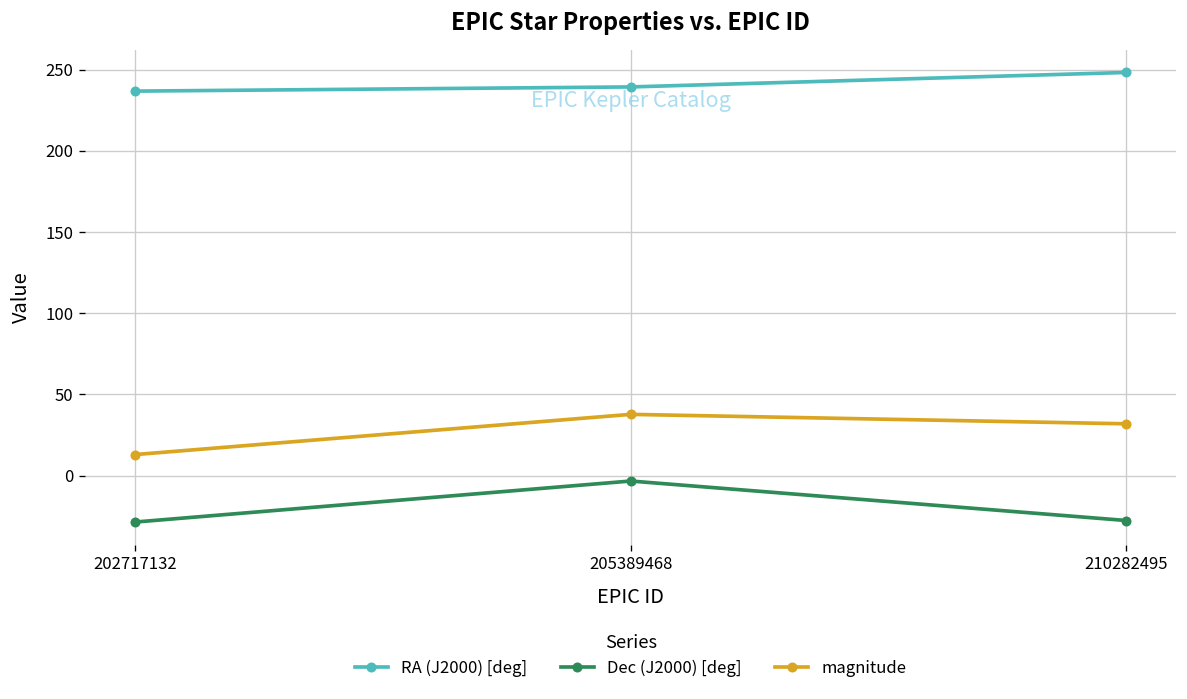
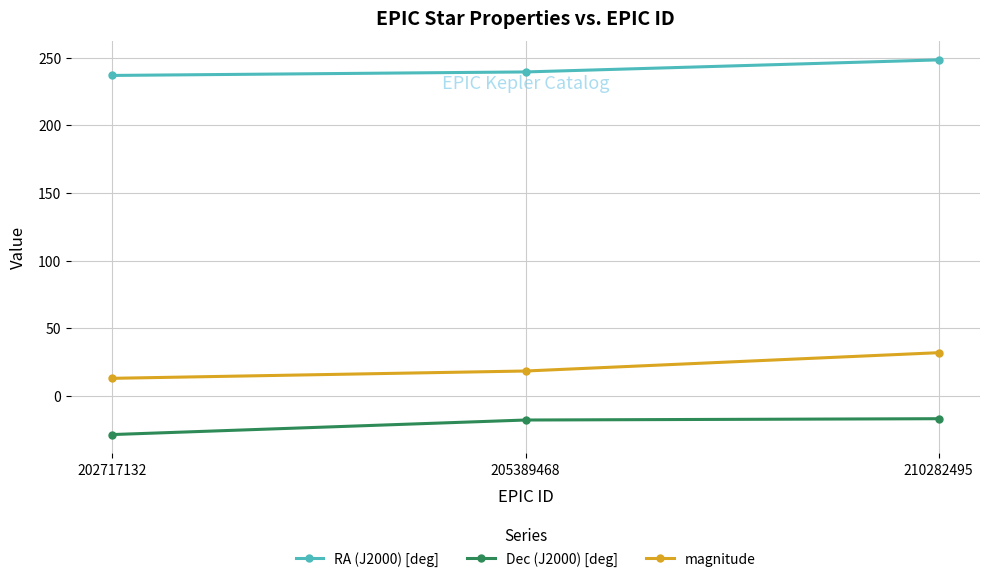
  {
    "RA (J2000) [deg]": {
      "202717132": 237,
      "205389468": 239,
      "210282495": 248
    },
    "Dec (J2000) [deg]": {
      "202717132": -29,
-     "205389468": -3,
-     "210282495": -28
+     "205389468": -18,
+     "210282495": -17
    },
    "magnitude": {
      "202717132": 13,
-     "205389468": 38,
+     "205389468": 18,
      "210282495": 32
    }
  }
